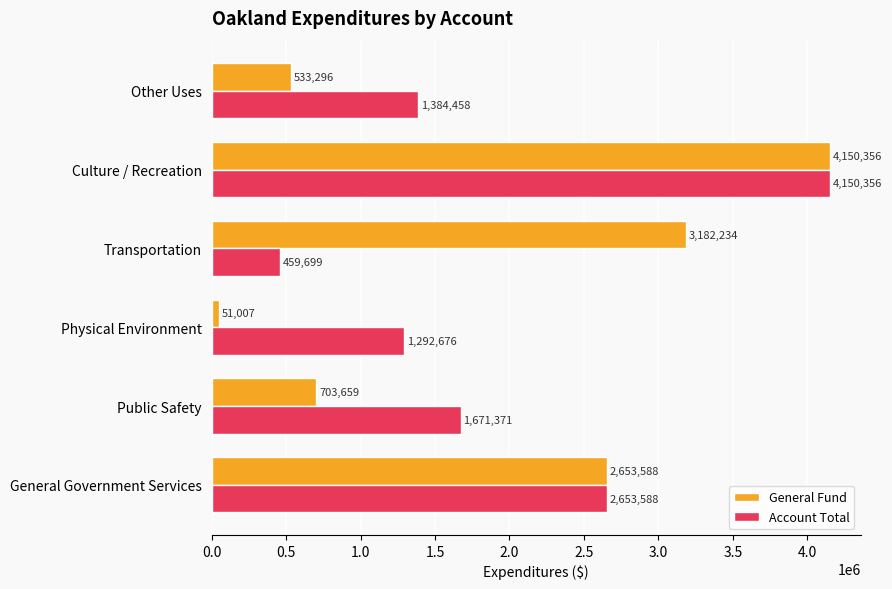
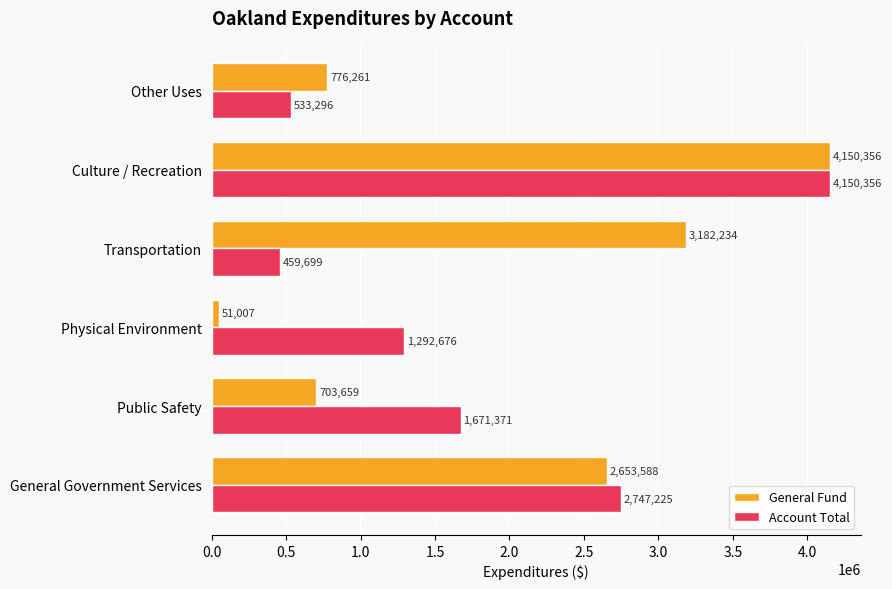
  {
    "General Fund": {
-     "Other Uses": "533,296",
+     "Other Uses": "776,261",
      "Culture / Recreation": "4,150,356",
      "Transportation": "3,182,234",
      "Physical Environment": "51,007",
      "Public Safety": "703,659",
      "General Government Services": "2,653,588"
    },
    "Account Total": {
-     "Other Uses": "1,384,458",
+     "Other Uses": "533,296",
      "Culture / Recreation": "4,150,356",
      "Transportation": "459,699",
      "Physical Environment": "1,292,676",
      "Public Safety": "1,671,371",
-     "General Government Services": "2,653,588"
+     "General Government Services": "2,747,225"
    }
  }
